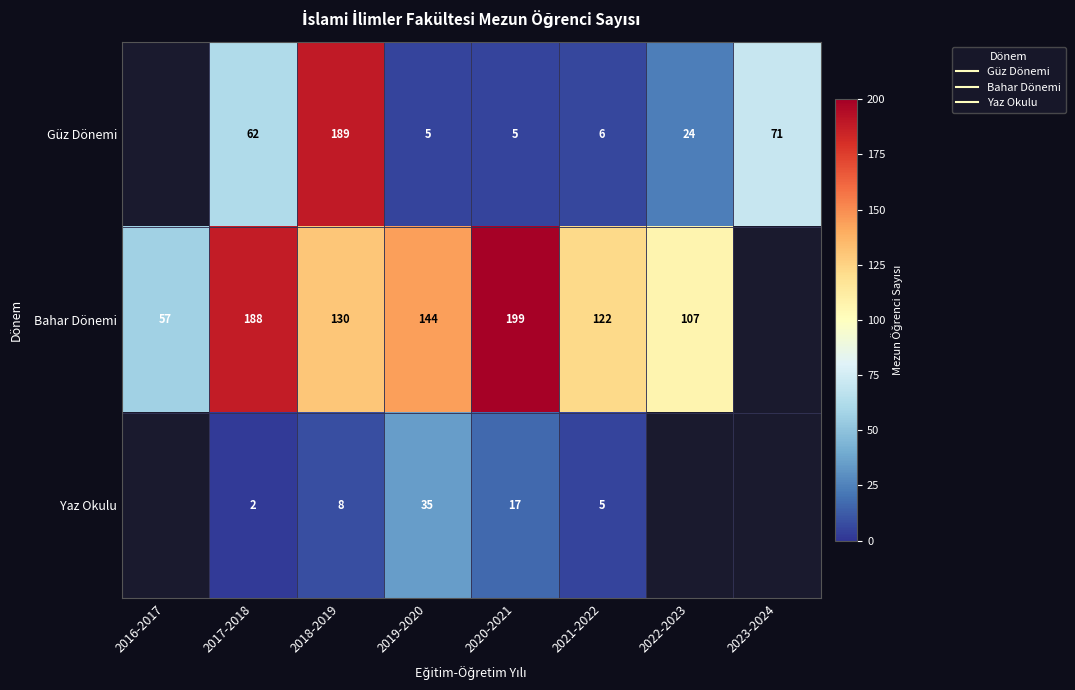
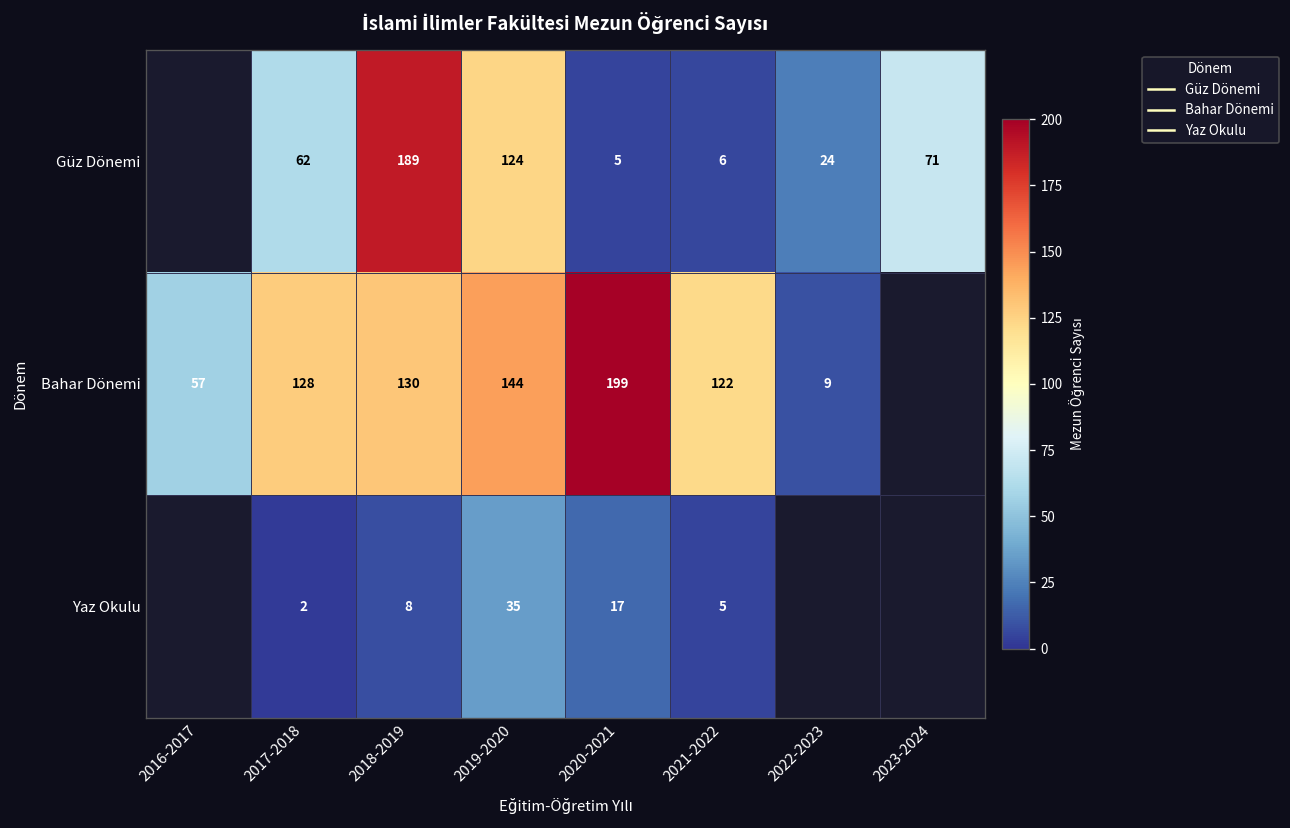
  {
    "Güz Dönemi": {
      "2017-2018": 62,
      "2018-2019": 189,
-     "2019-2020": 5,
+     "2019-2020": 124,
      "2020-2021": 5,
      "2021-2022": 6,
      "2022-2023": 24,
      "2023-2024": 71
    },
    "Bahar Dönemi": {
      "2016-2017": 57,
-     "2017-2018": 188,
+     "2017-2018": 128,
      "2018-2019": 130,
      "2019-2020": 144,
      "2020-2021": 199,
      "2021-2022": 122,
-     "2022-2023": 107
+     "2022-2023": 9
    },
    "Yaz Okulu": {
      "2017-2018": 2,
      "2018-2019": 8,
      "2019-2020": 35,
      "2020-2021": 17,
      "2021-2022": 5
    }
  }
